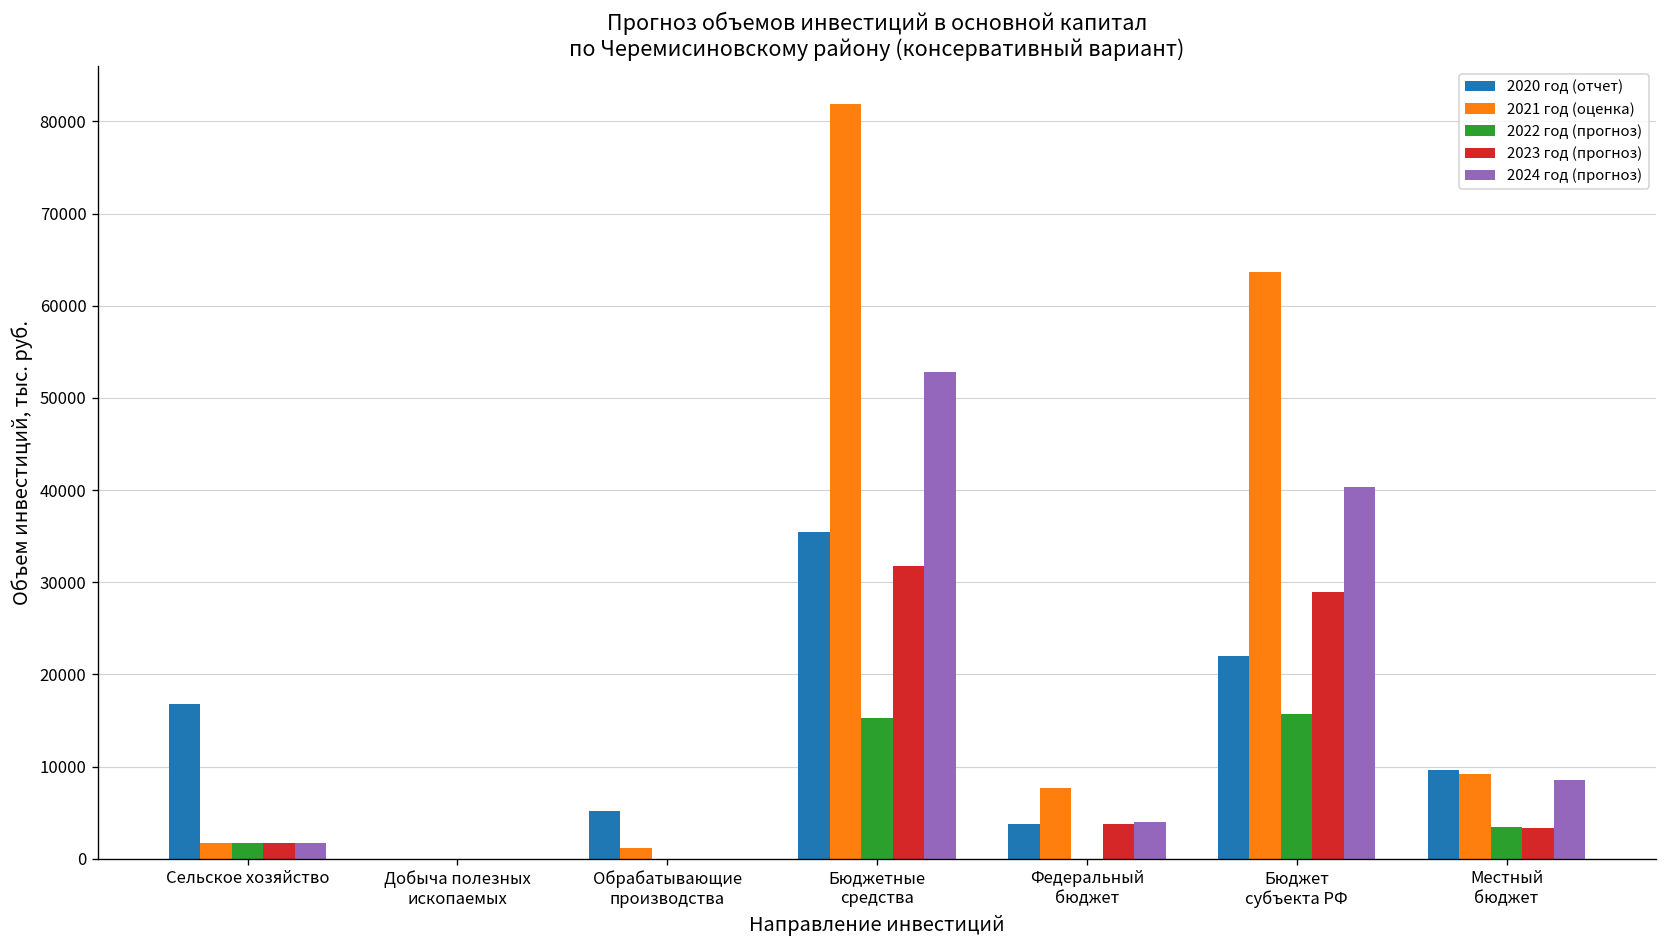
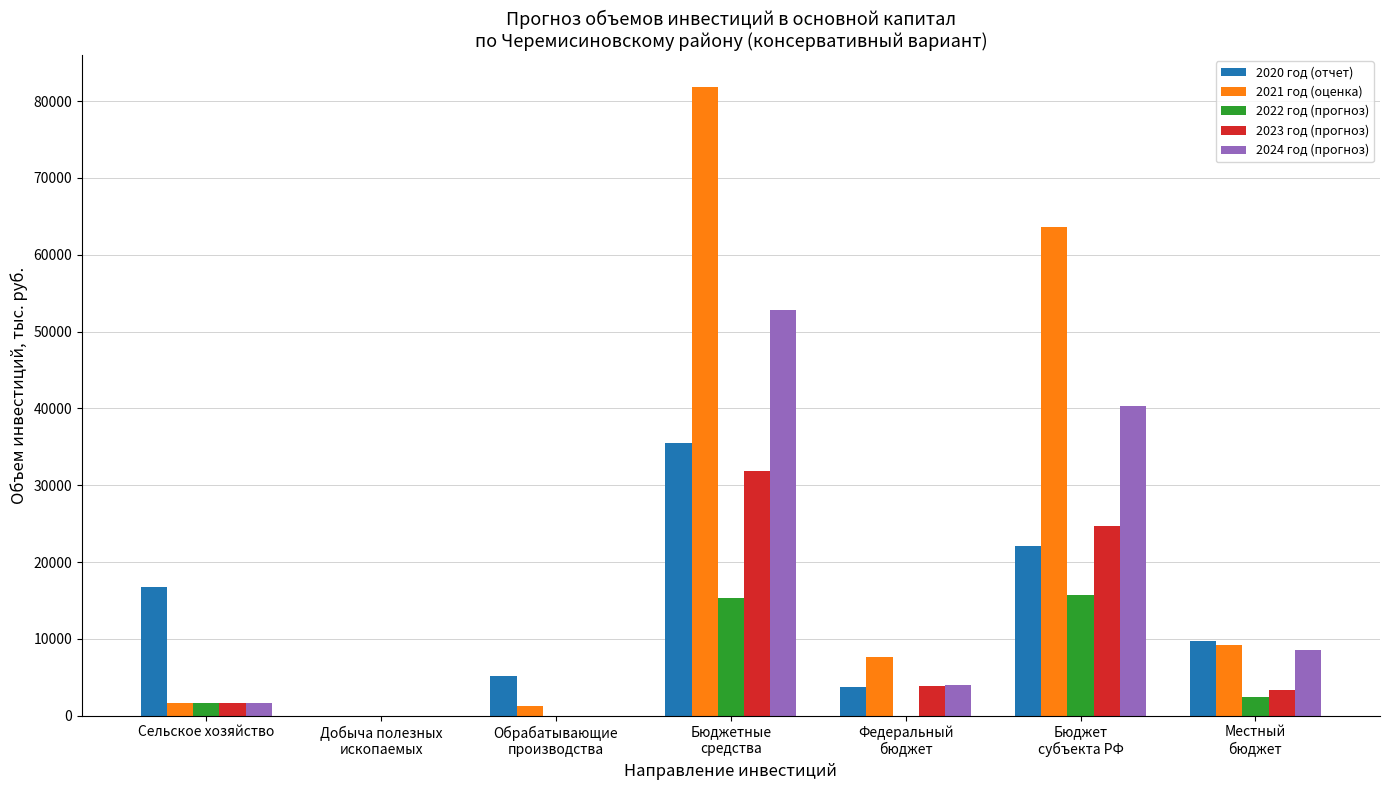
  {
    "2020 год (отчет)": {
      "Сельское хозяйство": 17000,
      "Добыча полезных ископаемых": 0,
      "Обрабатывающие производства": 5000,
      "Бюджетные средства": 35000,
      "Федеральный бюджет": 4000,
      "Бюджет субъекта РФ": 22000,
      "Местный бюджет": 10000
    },
    "2021 год (оценка)": {
      "Сельское хозяйство": 2000,
      "Добыча полезных ископаемых": 0,
      "Обрабатывающие производства": 1000,
      "Бюджетные средства": 82000,
      "Федеральный бюджет": 8000,
      "Бюджет субъекта РФ": 64000,
      "Местный бюджет": 9000
    },
    "2022 год (прогноз)": {
      "Сельское хозяйство": 2000,
      "Добыча полезных ископаемых": 0,
      "Обрабатывающие производства": 0,
      "Бюджетные средства": 15000,
      "Федеральный бюджет": 0,
      "Бюджет субъекта РФ": 16000,
-     "Местный бюджет": 3000
+     "Местный бюджет": 2000
    },
    "2023 год (прогноз)": {
      "Сельское хозяйство": 2000,
      "Добыча полезных ископаемых": 0,
      "Обрабатывающие производства": 0,
      "Бюджетные средства": 32000,
      "Федеральный бюджет": 4000,
-     "Бюджет субъекта РФ": 29000,
+     "Бюджет субъекта РФ": 25000,
      "Местный бюджет": 3000
    },
    "2024 год (прогноз)": {
      "Сельское хозяйство": 2000,
      "Добыча полезных ископаемых": 0,
      "Обрабатывающие производства": 0,
      "Бюджетные средства": 53000,
      "Федеральный бюджет": 4000,
      "Бюджет субъекта РФ": 40000,
      "Местный бюджет": 9000
    }
  }
